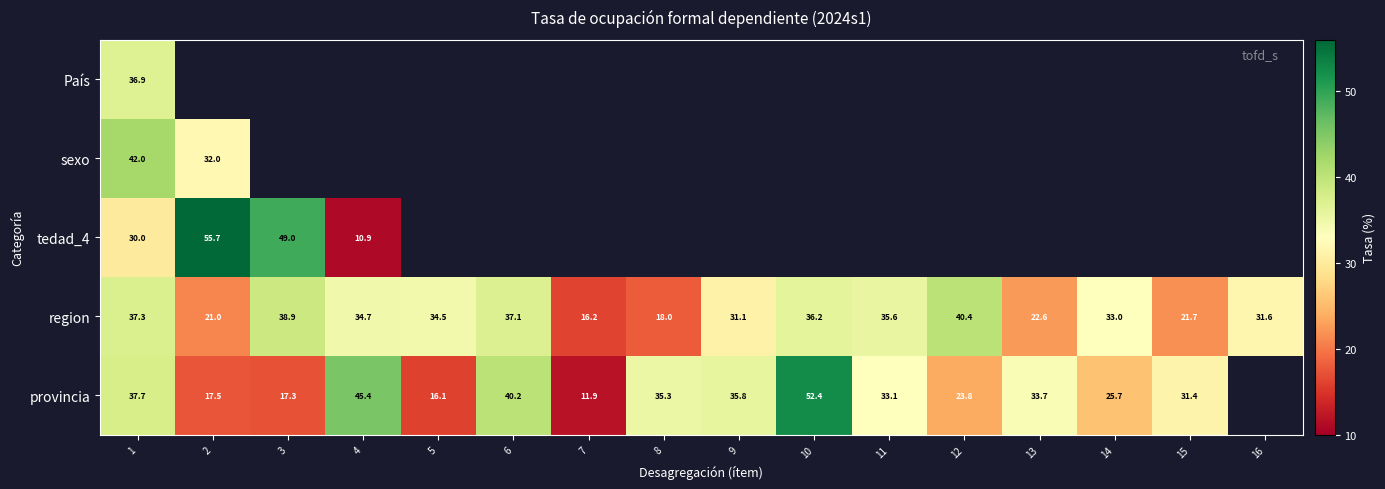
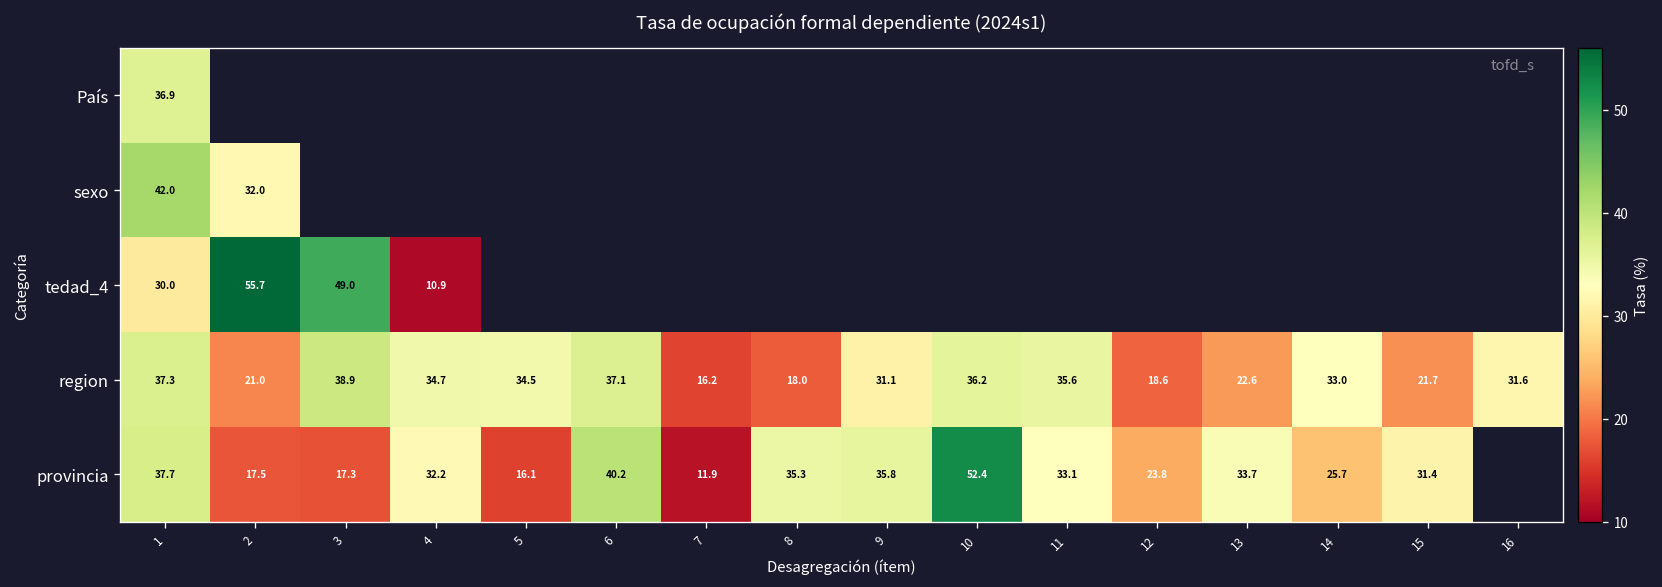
  {
    "País": {
      "1": 36.9
    },
    "sexo": {
      "1": 42.0,
      "2": 32.0
    },
    "tedad_4": {
      "1": 30.0,
      "2": 55.7,
      "3": 49.0,
      "4": 10.9
    },
    "region": {
      "1": 37.3,
      "2": 21.0,
      "3": 38.9,
      "4": 34.7,
      "5": 34.5,
      "6": 37.1,
      "7": 16.2,
      "8": 18.0,
      "9": 31.1,
      "10": 36.2,
      "11": 35.6,
-     "12": 40.4,
+     "12": 18.6,
      "13": 22.6,
      "14": 33.0,
      "15": 21.7,
      "16": 31.6
    },
    "provincia": {
      "1": 37.7,
      "2": 17.5,
      "3": 17.3,
-     "4": 45.4,
+     "4": 32.2,
      "5": 16.1,
      "6": 40.2,
      "7": 11.9,
      "8": 35.3,
      "9": 35.8,
      "10": 52.4,
      "11": 33.1,
      "12": 23.8,
      "13": 33.7,
      "14": 25.7,
      "15": 31.4
    }
  }
